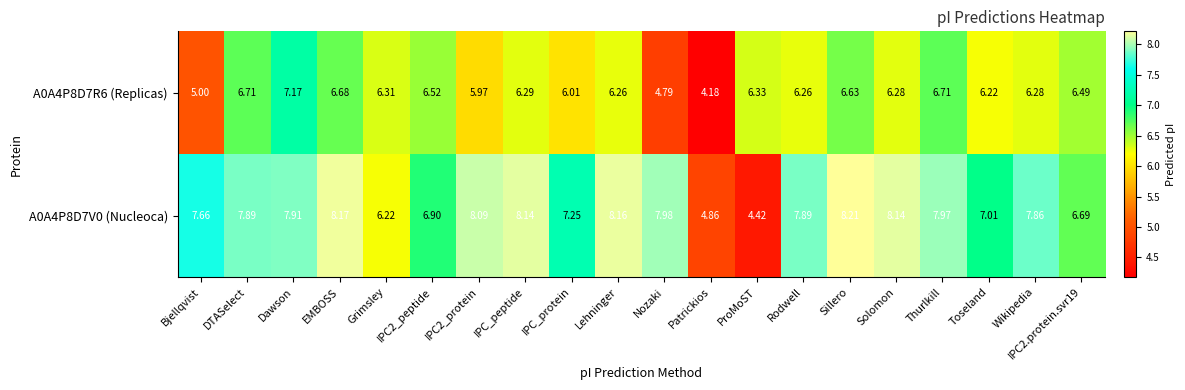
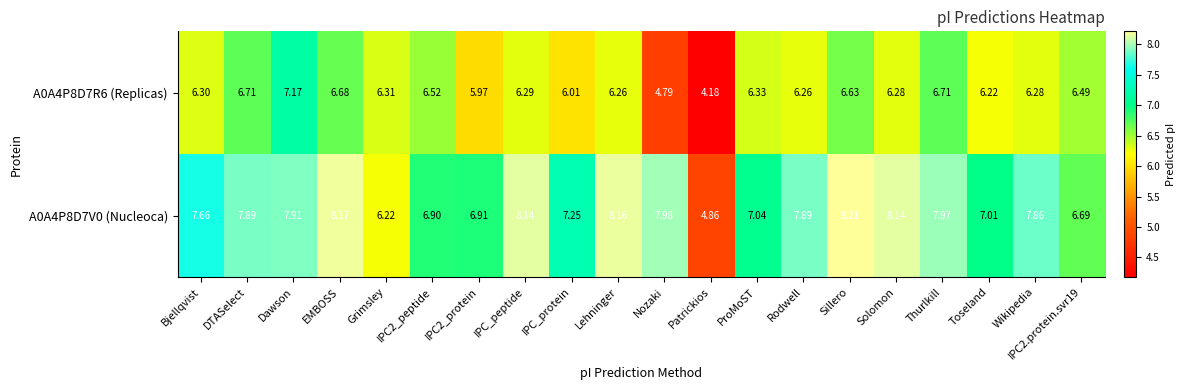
  {
    "A0A4P8D7R6 (Replicas)": {
-     "Bjellqvist": 5.00,
+     "Bjellqvist": 6.30,
      "DTASelect": 6.71,
      "Dawson": 7.17,
      "EMBOSS": 6.68,
      "Grimsley": 6.31,
      "IPC2_peptide": 6.52,
      "IPC2_protein": 5.97,
      "IPC_peptide": 6.29,
      "IPC_protein": 6.01,
      "Lehninger": 6.26,
      "Nozaki": 4.79,
      "Patrickios": 4.18,
      "ProMoST": 6.33,
      "Rodwell": 6.26,
      "Sillero": 6.63,
      "Solomon": 6.28,
      "Thurlkill": 6.71,
      "Toseland": 6.22,
      "Wikipedia": 6.28,
      "IPC2.protein.svr19": 6.49
    },
    "A0A4P8D7V0 (Nucleoca)": {
      "Bjellqvist": 7.66,
      "DTASelect": 7.89,
      "Dawson": 7.91,
      "EMBOSS": 8.17,
      "Grimsley": 6.22,
      "IPC2_peptide": 6.90,
-     "IPC2_protein": 8.09,
+     "IPC2_protein": 6.91,
      "IPC_peptide": 8.14,
      "IPC_protein": 7.25,
      "Lehninger": 8.16,
      "Nozaki": 7.98,
      "Patrickios": 4.86,
-     "ProMoST": 4.42,
+     "ProMoST": 7.04,
      "Rodwell": 7.89,
      "Sillero": 8.21,
      "Solomon": 8.14,
      "Thurlkill": 7.97,
      "Toseland": 7.01,
      "Wikipedia": 7.86,
      "IPC2.protein.svr19": 6.69
    }
  }
